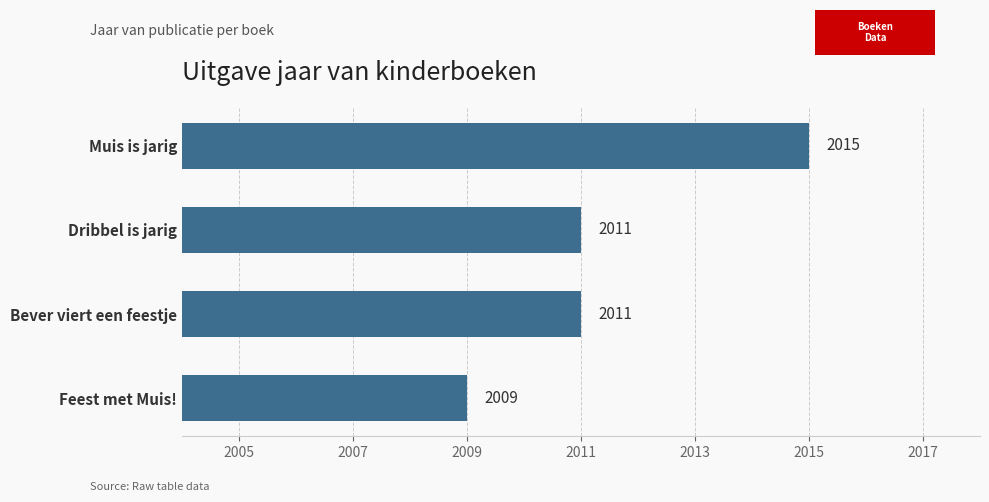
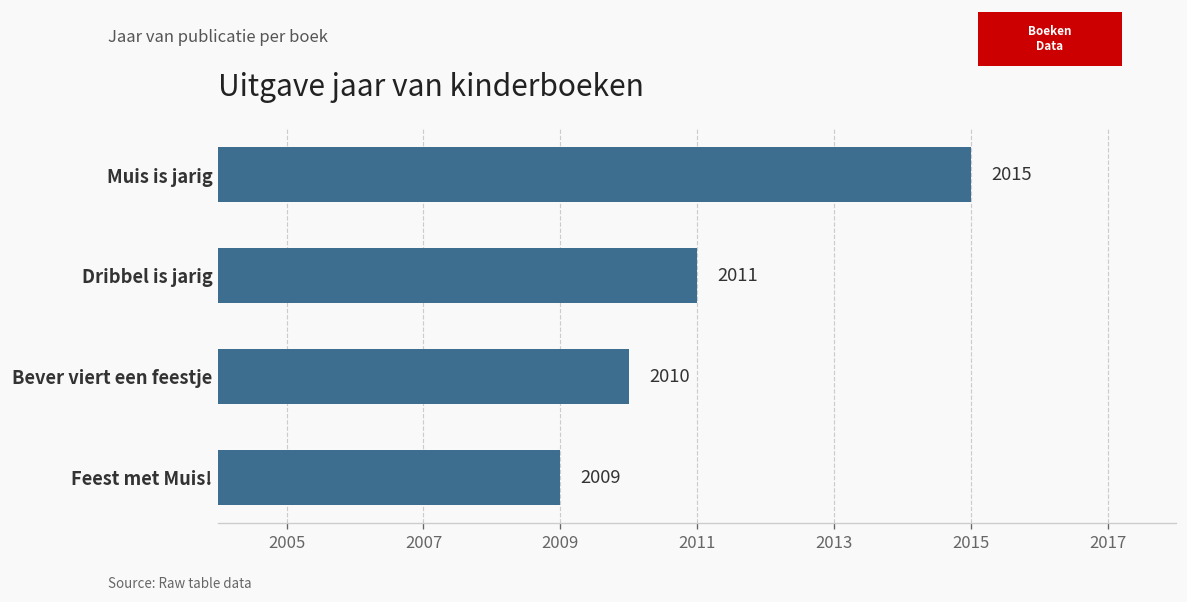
  {
    "Muis is jarig": 2015,
    "Dribbel is jarig": 2011,
-   "Bever viert een feestje": 2011,
+   "Bever viert een feestje": 2010,
    "Feest met Muis!": 2009
  }
